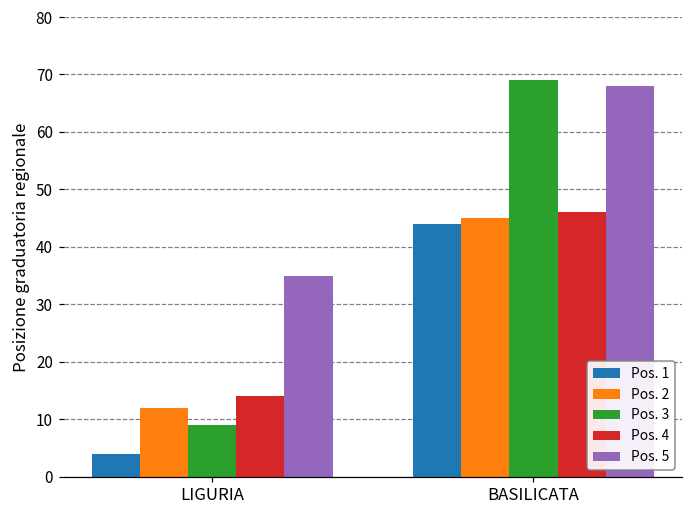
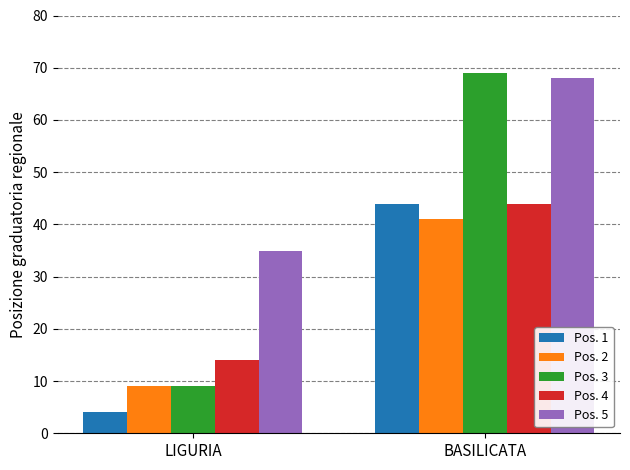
  {
    "Pos. 1": {
      "LIGURIA": 4,
      "BASILICATA": 44
    },
    "Pos. 2": {
-     "LIGURIA": 12,
-     "BASILICATA": 45
+     "LIGURIA": 9,
+     "BASILICATA": 41
    },
    "Pos. 3": {
      "LIGURIA": 9,
      "BASILICATA": 69
    },
    "Pos. 4": {
      "LIGURIA": 14,
-     "BASILICATA": 46
+     "BASILICATA": 44
    },
    "Pos. 5": {
      "LIGURIA": 35,
      "BASILICATA": 68
    }
  }
